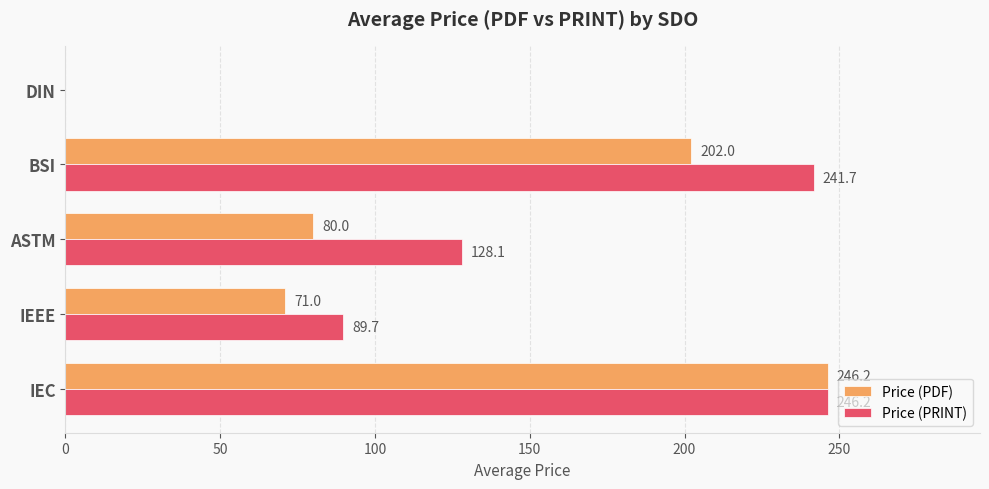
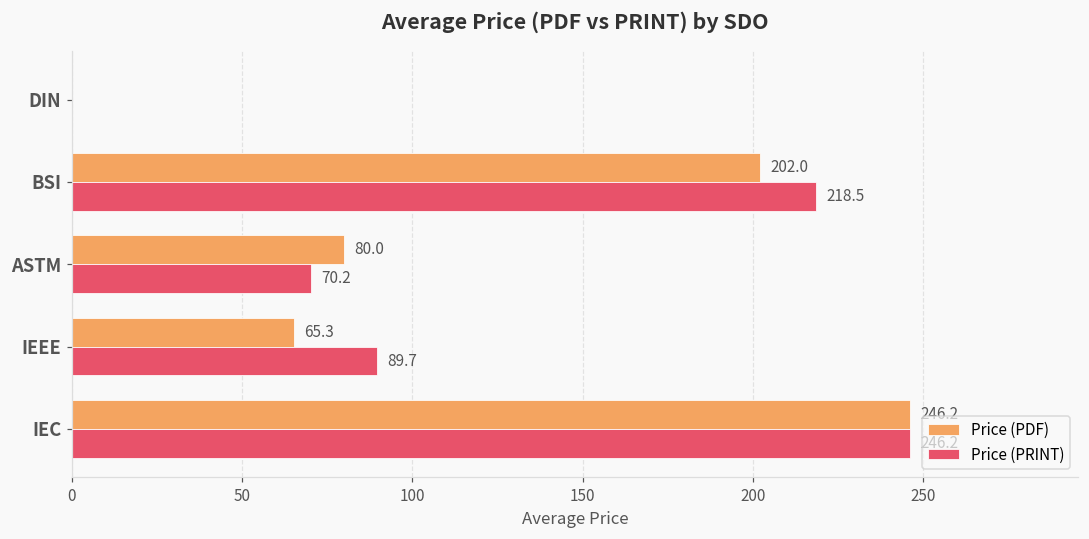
  {
    "Price (PDF)": {
      "BSI": 202.0,
      "ASTM": 80.0,
-     "IEEE": 71.0
+     "IEEE": 65.3
    },
    "Price (PRINT)": {
-     "BSI": 241.7,
-     "ASTM": 128.1,
+     "BSI": 218.5,
+     "ASTM": 70.2,
      "IEEE": 89.7
    }
  }
